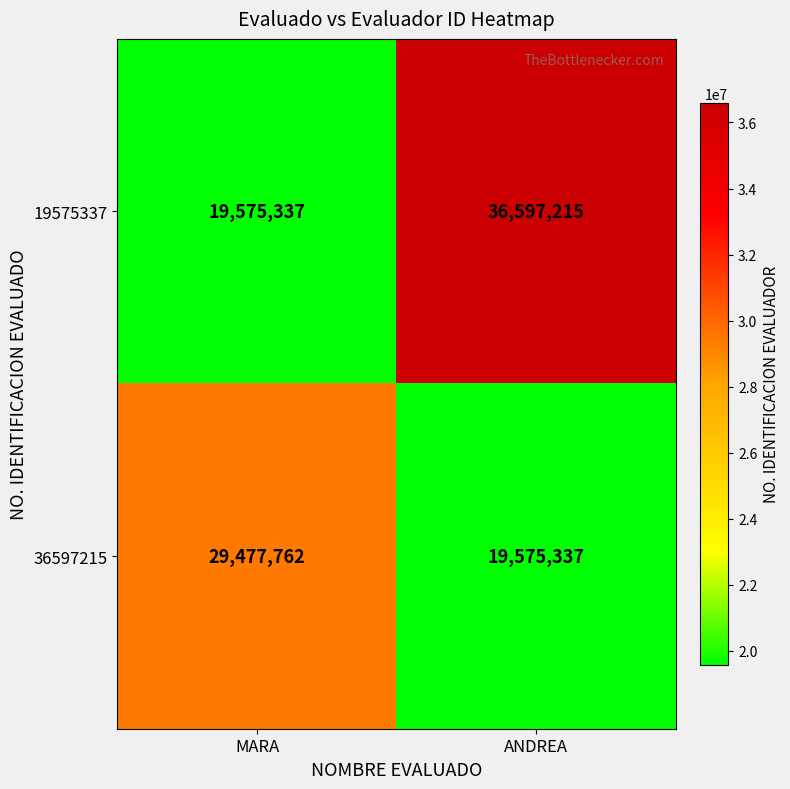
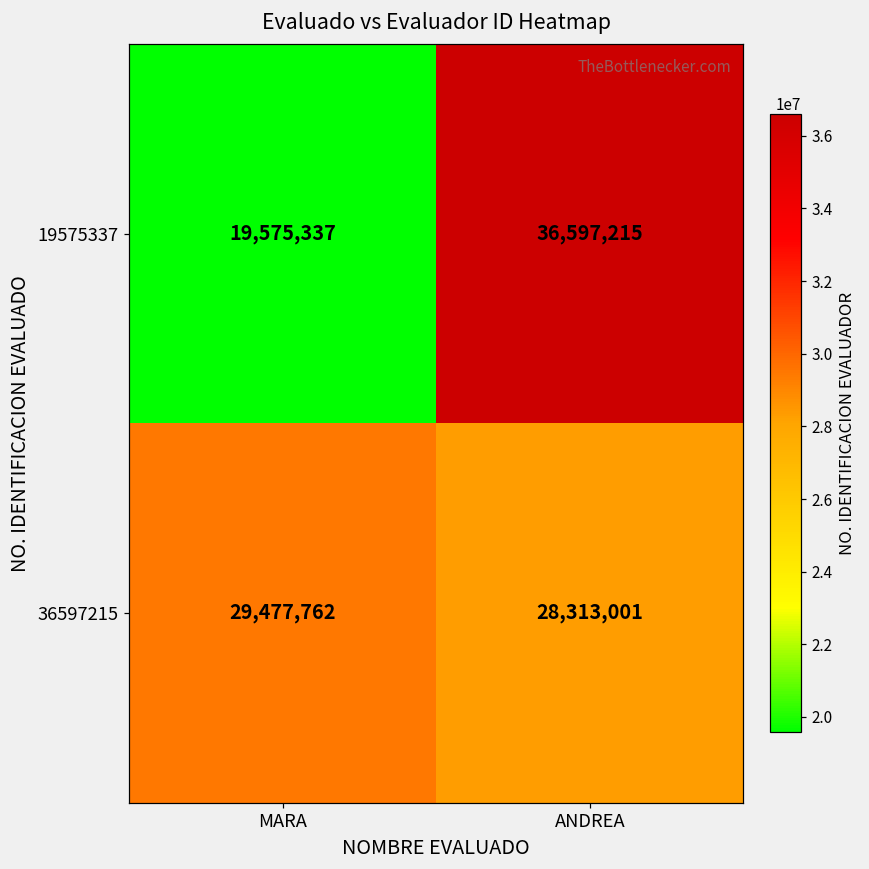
  {
    "19575337": {
      "MARA": "19,575,337"
    },
    "36597215": {
      "MARA": "29,477,762",
-     "ANDREA": "19,575,337"
+     "ANDREA": "28,313,001"
    }
  }
